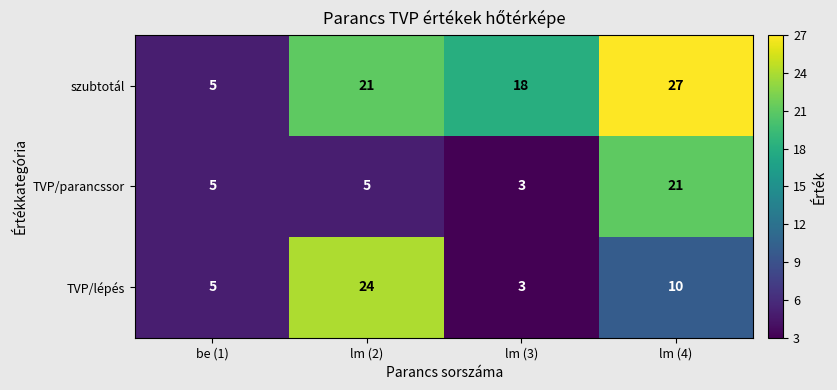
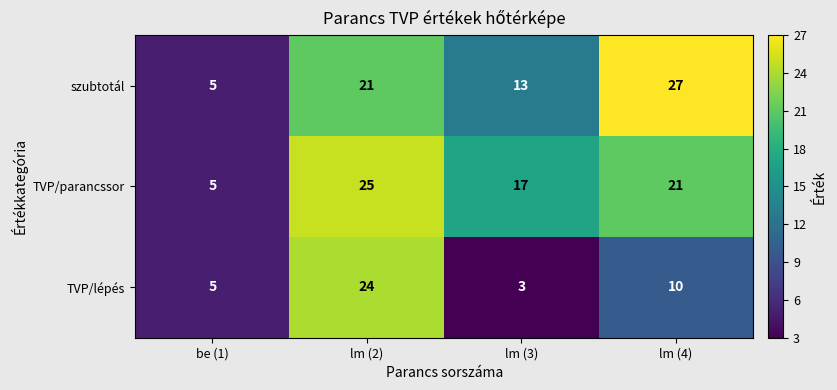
  {
    "szubtotál": {
      "be (1)": 5,
      "lm (2)": 21,
-     "lm (3)": 18,
+     "lm (3)": 13,
      "lm (4)": 27
    },
    "TVP/parancssor": {
      "be (1)": 5,
-     "lm (2)": 5,
-     "lm (3)": 3,
+     "lm (2)": 25,
+     "lm (3)": 17,
      "lm (4)": 21
    },
    "TVP/lépés": {
      "be (1)": 5,
      "lm (2)": 24,
      "lm (3)": 3,
      "lm (4)": 10
    }
  }
